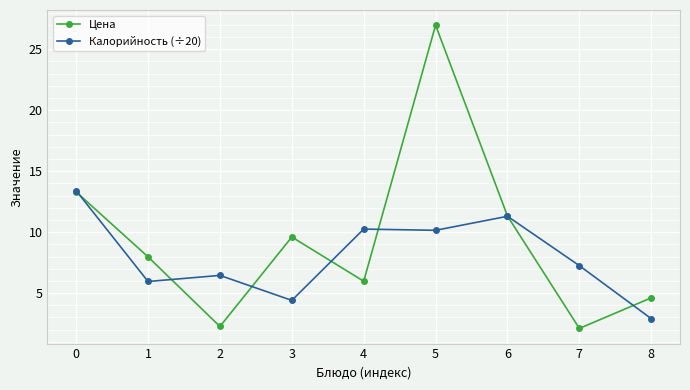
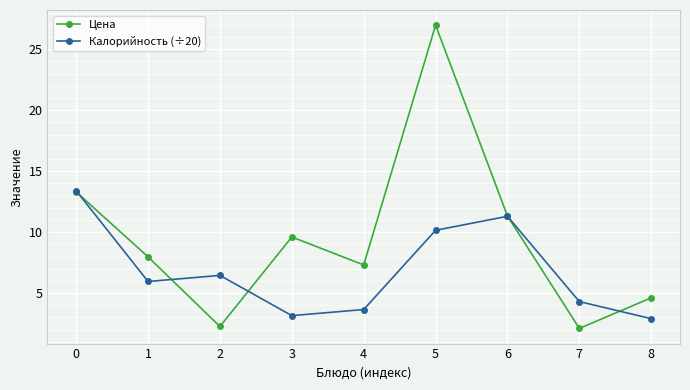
  {
    "Цена": {
      "1": 8.0,
      "2": 2.3,
      "3": 9.6,
-     "4": 6.0,
+     "4": 7.3,
      "5": 27.0,
      "7": 2.1,
      "8": 4.6
    },
    "Калорийность (÷20)": {
      "1": 6.0,
      "2": 6.5,
-     "3": 4.4,
-     "4": 10.3,
+     "3": 3.2,
+     "4": 3.7,
      "5": 10.2,
-     "7": 7.3,
+     "7": 4.3,
      "8": 2.9
    }
  }
